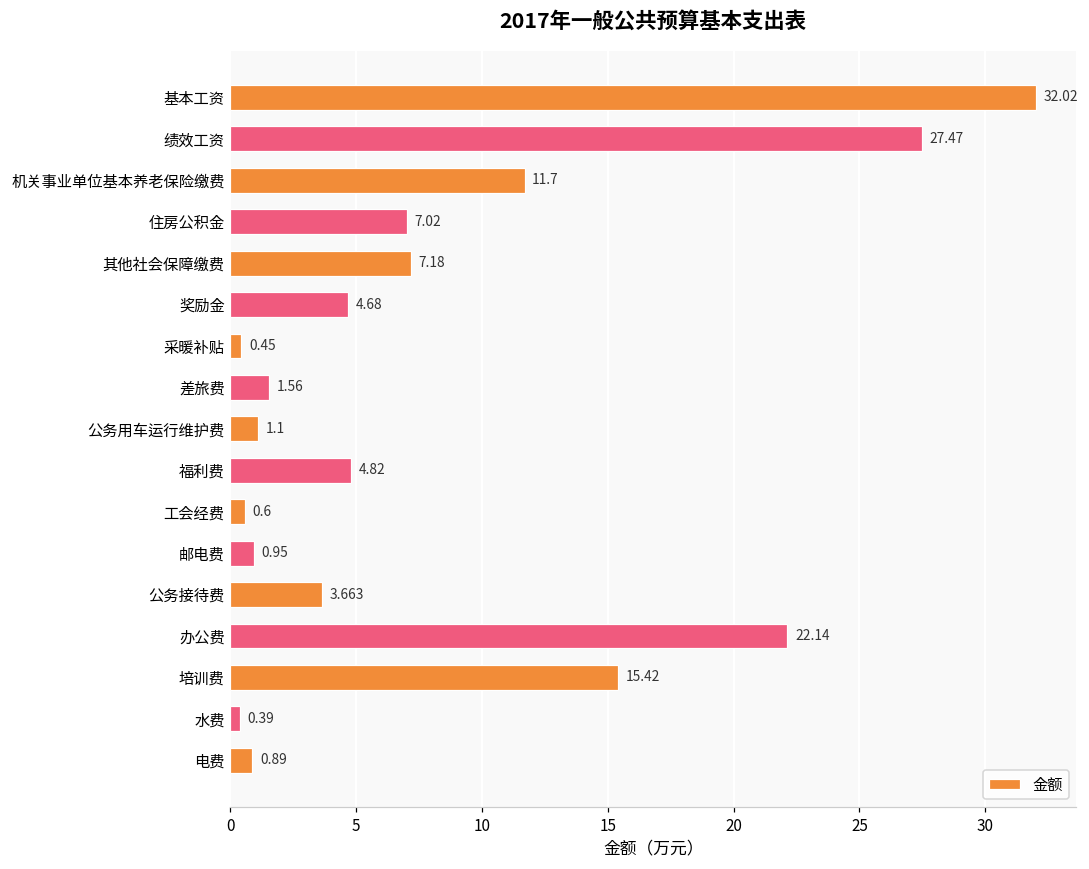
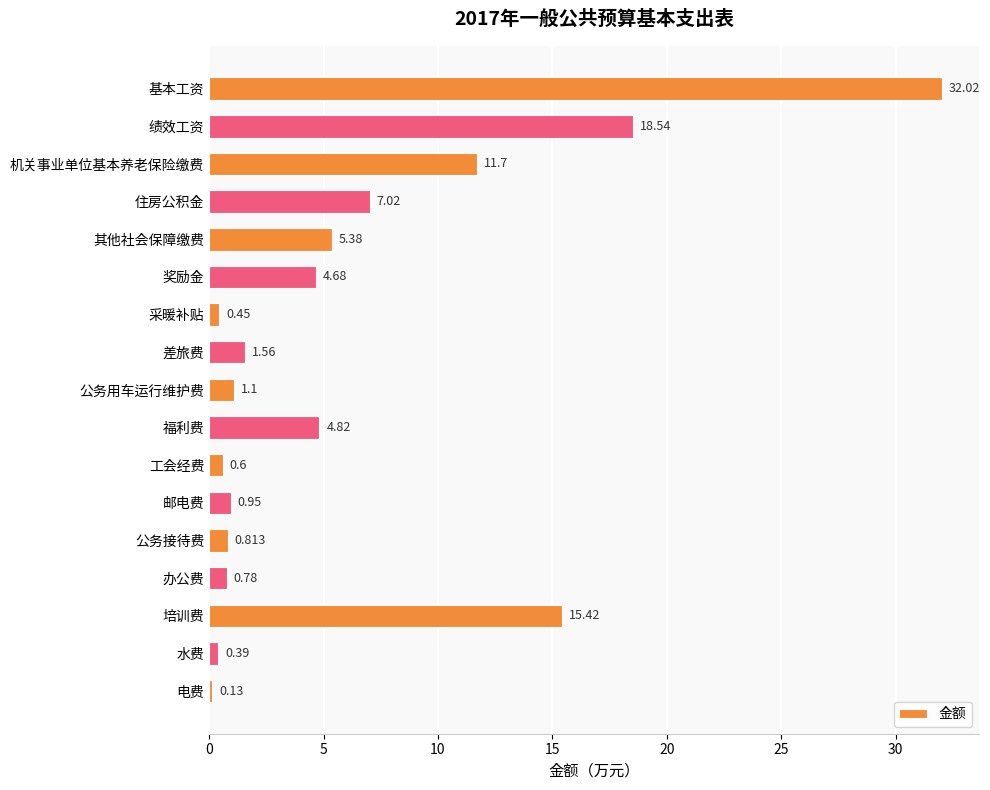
  {
    "基本工资": 32.02,
-   "绩效工资": 27.47,
+   "绩效工资": 18.54,
    "机关事业单位基本养老保险缴费": 11.7,
    "住房公积金": 7.02,
-   "其他社会保障缴费": 7.18,
+   "其他社会保障缴费": 5.38,
    "奖励金": 4.68,
    "采暖补贴": 0.45,
    "差旅费": 1.56,
    "公务用车运行维护费": 1.1,
    "福利费": 4.82,
    "工会经费": 0.6,
    "邮电费": 0.95,
-   "公务接待费": 3.663,
-   "办公费": 22.14,
+   "公务接待费": 0.813,
+   "办公费": 0.78,
    "培训费": 15.42,
    "水费": 0.39,
-   "电费": 0.89
+   "电费": 0.13
  }
